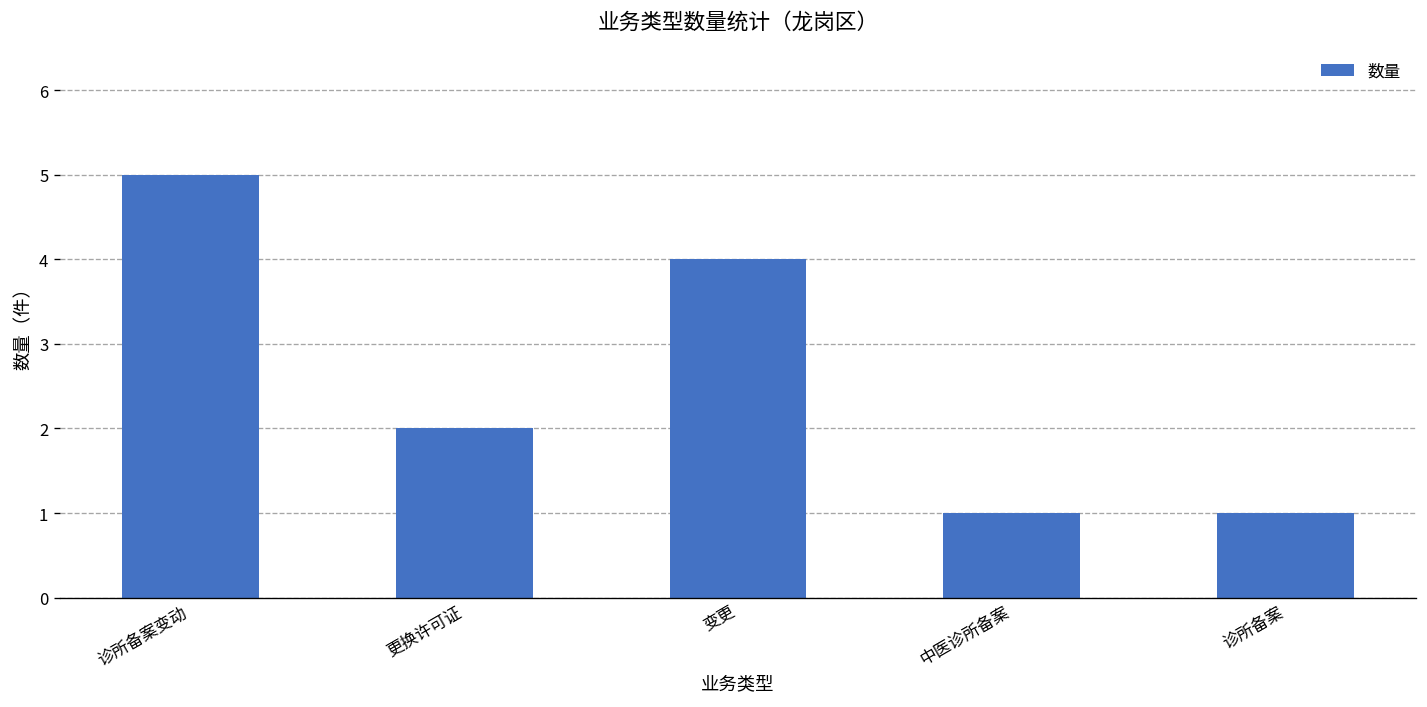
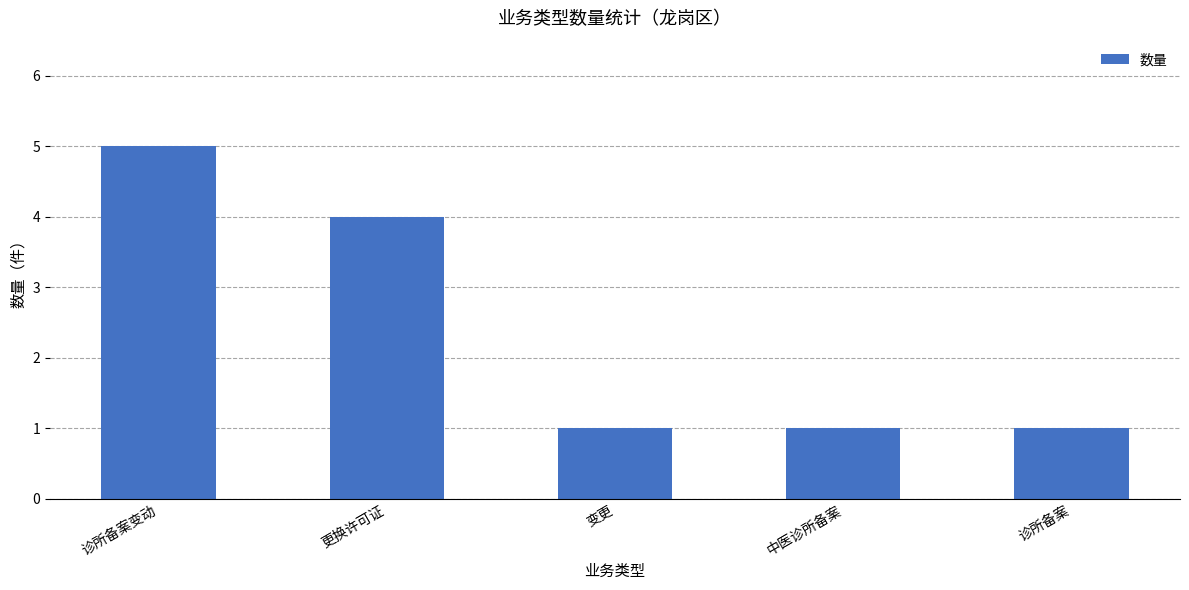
  {
    "诊所备案变动": 5,
-   "更换许可证": 2,
-   "变更": 4,
+   "更换许可证": 4,
+   "变更": 1,
    "中医诊所备案": 1,
    "诊所备案": 1
  }
